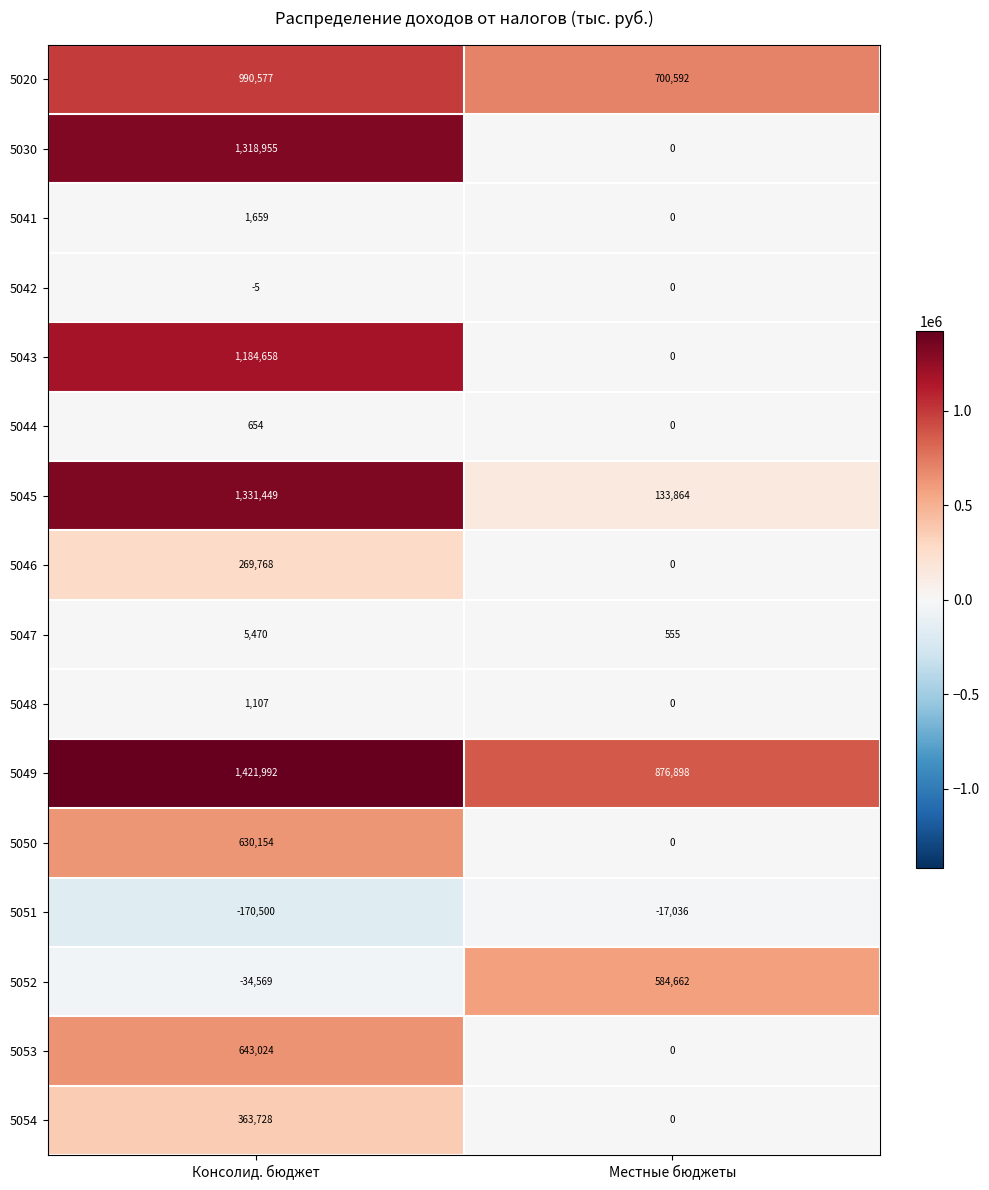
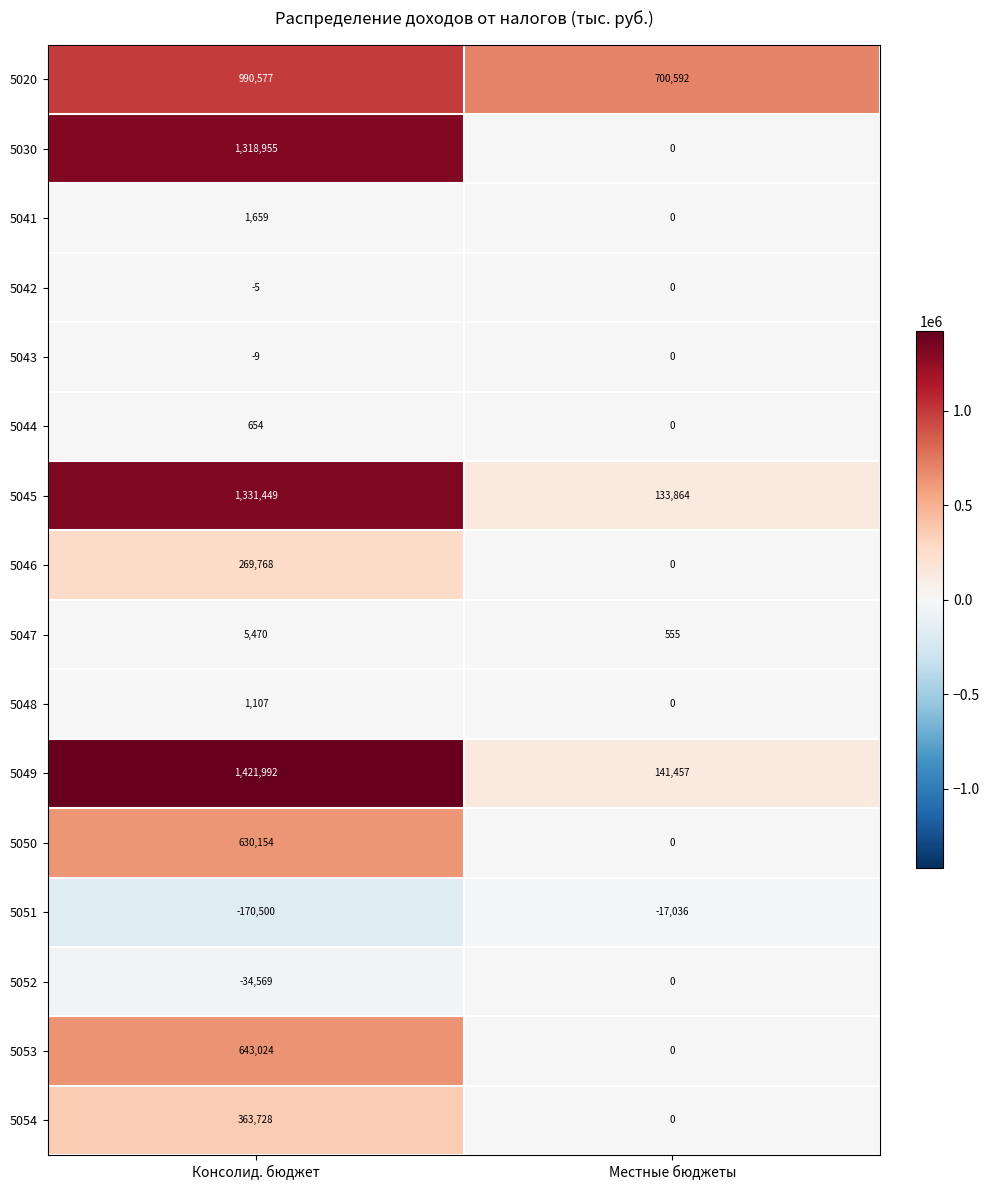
  {
    "5020": {
      "Консолид. бюджет": "990,577",
      "Местные бюджеты": "700,592"
    },
    "5030": {
      "Консолид. бюджет": "1,318,955",
      "Местные бюджеты": "0"
    },
    "5041": {
      "Консолид. бюджет": "1,659",
      "Местные бюджеты": "0"
    },
    "5042": {
      "Консолид. бюджет": "-5",
      "Местные бюджеты": "0"
    },
    "5043": {
-     "Консолид. бюджет": "1,184,658",
+     "Консолид. бюджет": "-9",
      "Местные бюджеты": "0"
    },
    "5044": {
      "Консолид. бюджет": "654",
      "Местные бюджеты": "0"
    },
    "5045": {
      "Консолид. бюджет": "1,331,449",
      "Местные бюджеты": "133,864"
    },
    "5046": {
      "Консолид. бюджет": "269,768",
      "Местные бюджеты": "0"
    },
    "5047": {
      "Консолид. бюджет": "5,470",
      "Местные бюджеты": "555"
    },
    "5048": {
      "Консолид. бюджет": "1,107",
      "Местные бюджеты": "0"
    },
    "5049": {
      "Консолид. бюджет": "1,421,992",
-     "Местные бюджеты": "876,898"
+     "Местные бюджеты": "141,457"
    },
    "5050": {
      "Консолид. бюджет": "630,154",
      "Местные бюджеты": "0"
    },
    "5051": {
      "Консолид. бюджет": "-170,500",
      "Местные бюджеты": "-17,036"
    },
    "5052": {
      "Консолид. бюджет": "-34,569",
-     "Местные бюджеты": "584,662"
+     "Местные бюджеты": "0"
    },
    "5053": {
      "Консолид. бюджет": "643,024",
      "Местные бюджеты": "0"
    },
    "5054": {
      "Консолид. бюджет": "363,728",
      "Местные бюджеты": "0"
    }
  }
